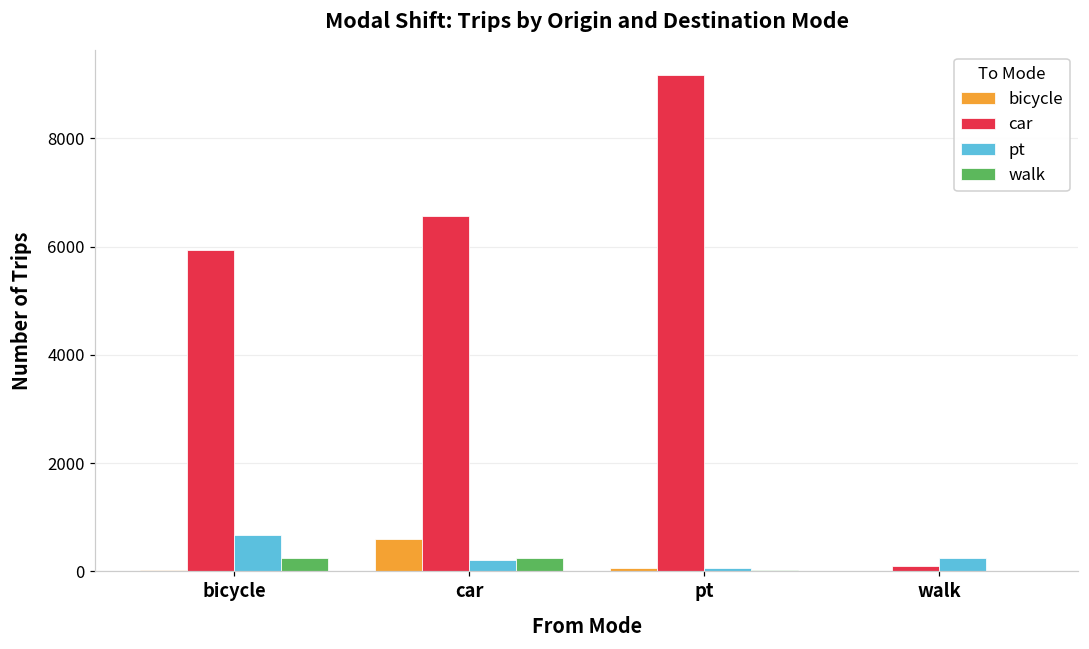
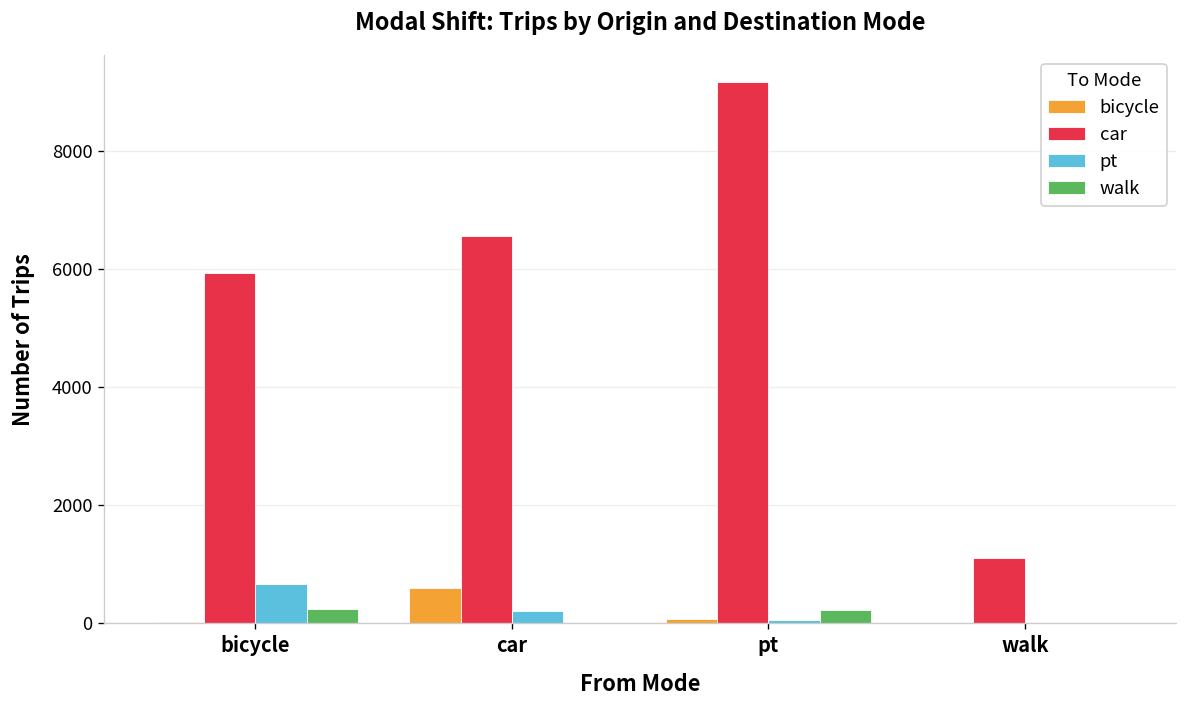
  {
    "bicycle": {
      "car": 600,
      "pt": 100
    },
    "car": {
      "bicycle": 5900,
      "car": 6600,
      "pt": 9200,
-     "walk": 100
+     "walk": 1100
    },
    "pt": {
      "bicycle": 700,
      "car": 200,
      "pt": 100,
-     "walk": 200
+     "walk": 0
    },
    "walk": {
      "bicycle": 300,
-     "car": 200,
-     "pt": 0,
+     "car": 0,
+     "pt": 200,
      "walk": 0
    }
  }
